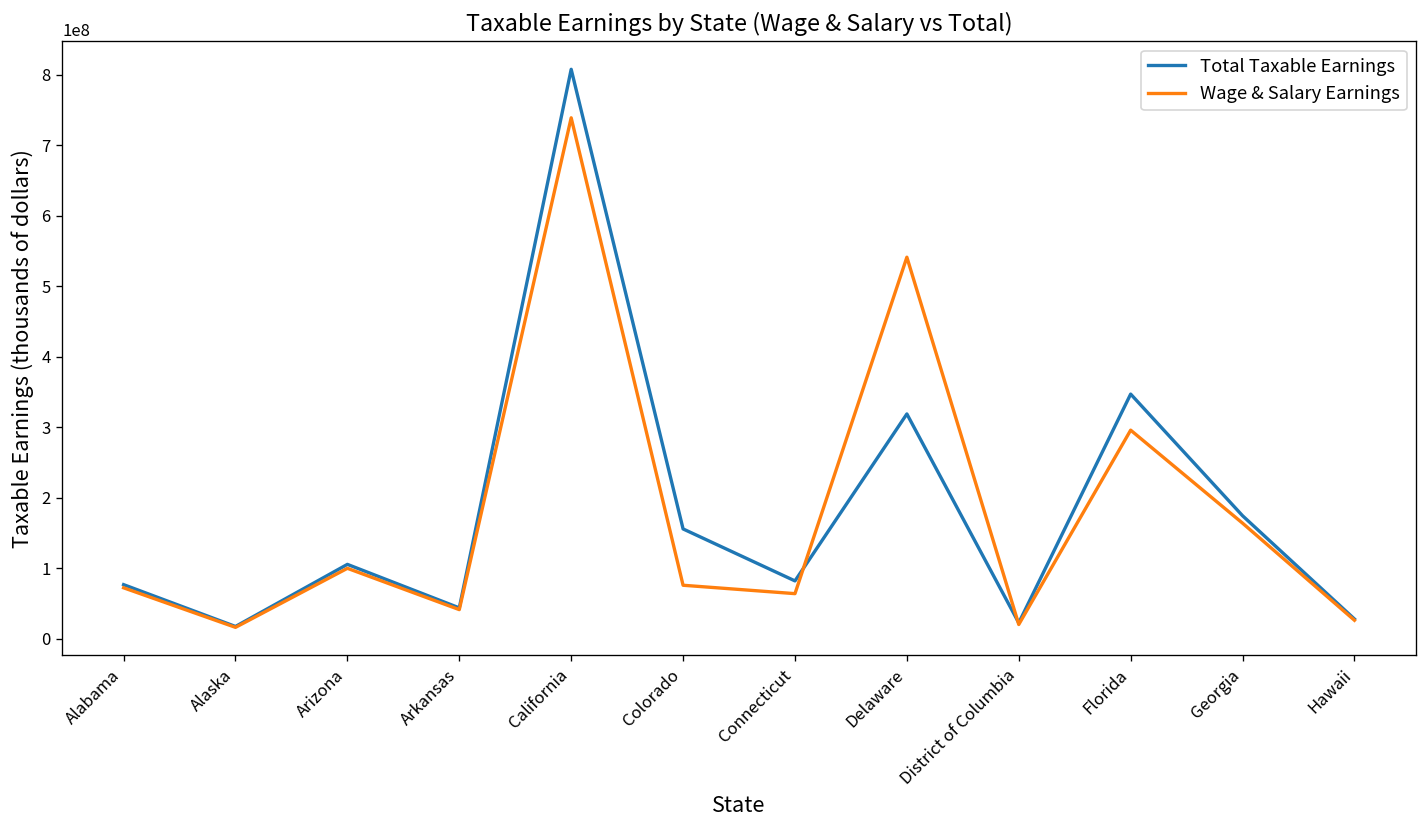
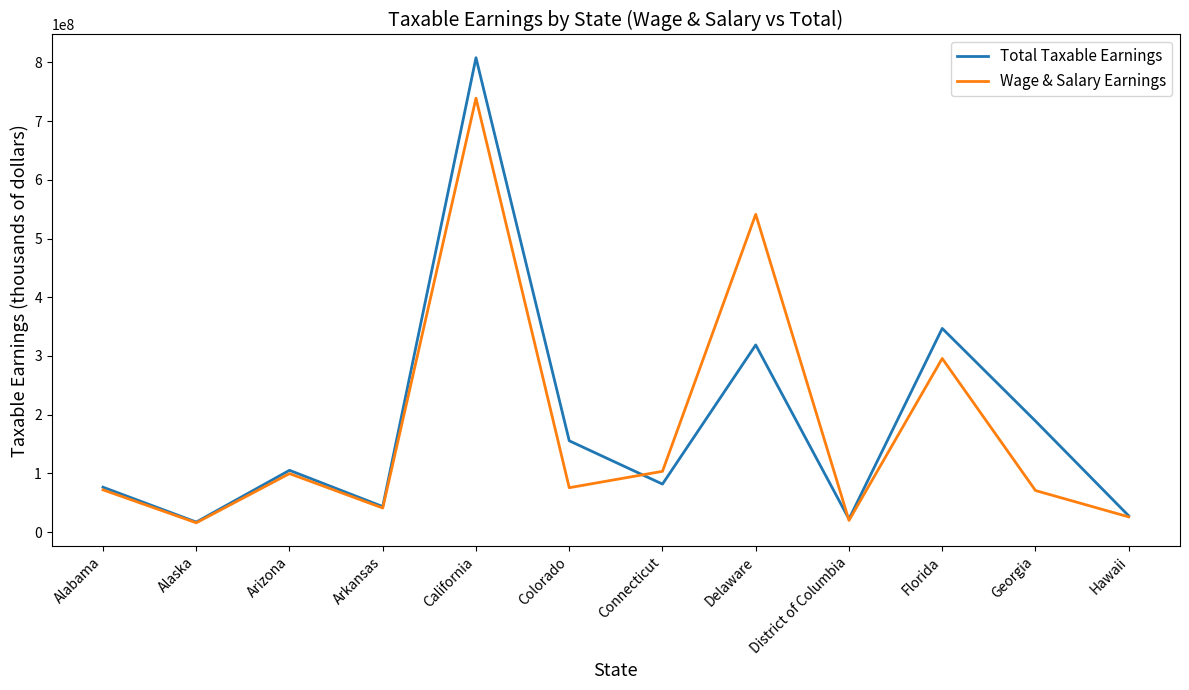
  {
    "Total Taxable Earnings": {
      "Alabama": 80000000,
      "Arizona": 110000000,
      "California": 810000000,
      "Colorado": 160000000,
      "Connecticut": 80000000,
      "Delaware": 320000000,
      "Florida": 350000000,
-     "Georgia": 170000000
+     "Georgia": 190000000
    },
    "Wage & Salary Earnings": {
      "Alabama": 70000000,
      "Arizona": 100000000,
      "California": 740000000,
      "Colorado": 80000000,
-     "Connecticut": 60000000,
+     "Connecticut": 100000000,
      "Delaware": 540000000,
      "Florida": 300000000,
-     "Georgia": 160000000
+     "Georgia": 70000000
    }
  }
